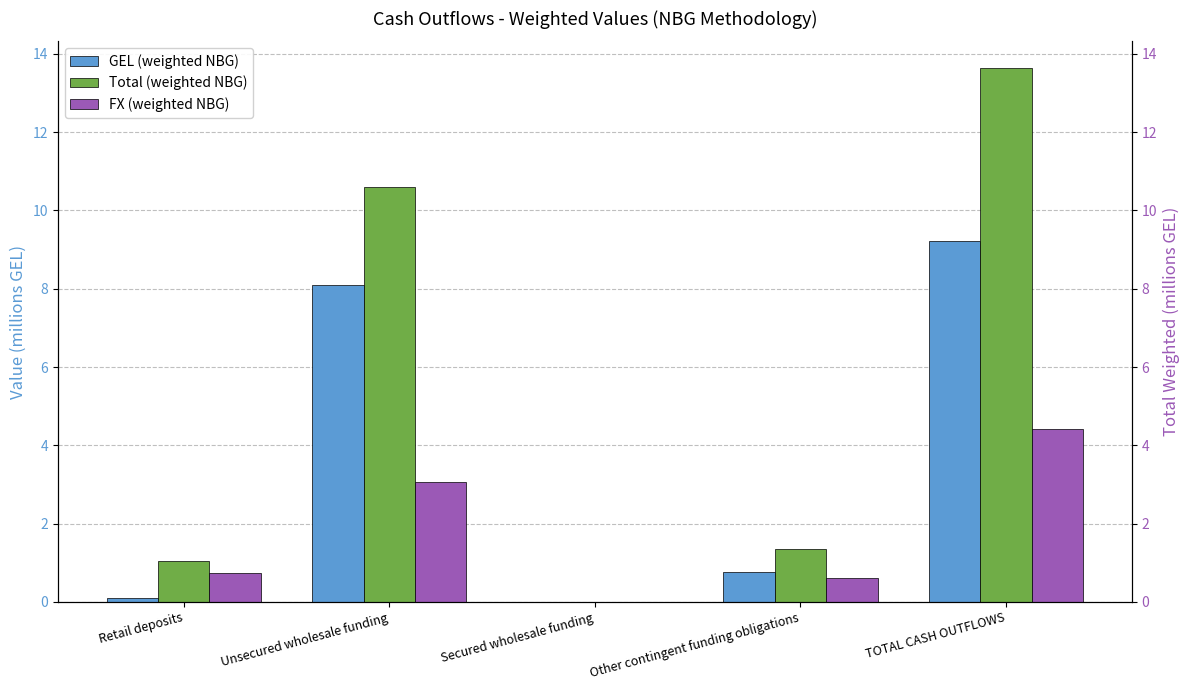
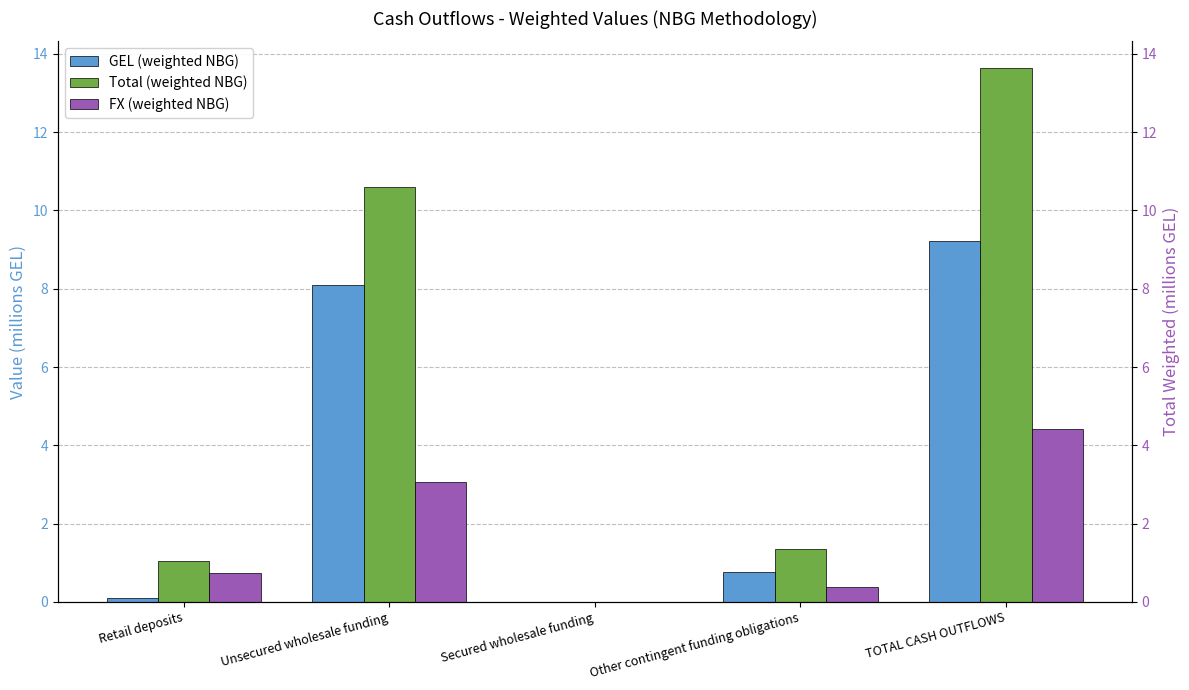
  {
    "GEL (weighted NBG)": {
      "Retail deposits": 0.1,
      "Unsecured wholesale funding": 8.1,
      "Secured wholesale funding": 0.0,
      "Other contingent funding obligations": 0.8,
      "TOTAL CASH OUTFLOWS": 9.2
    },
    "Total (weighted NBG)": {
      "Retail deposits": 1.1,
      "Unsecured wholesale funding": 10.6,
      "Secured wholesale funding": 0.0,
      "Other contingent funding obligations": 1.4,
      "TOTAL CASH OUTFLOWS": 13.6
    },
    "FX (weighted NBG)": {
      "Retail deposits": 0.7,
      "Unsecured wholesale funding": 3.1,
      "Secured wholesale funding": 0.0,
-     "Other contingent funding obligations": 0.6,
+     "Other contingent funding obligations": 0.4,
      "TOTAL CASH OUTFLOWS": 4.4
    }
  }
